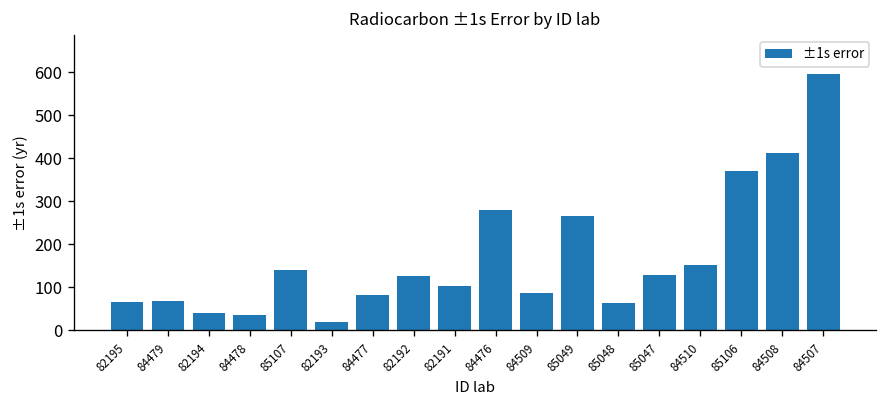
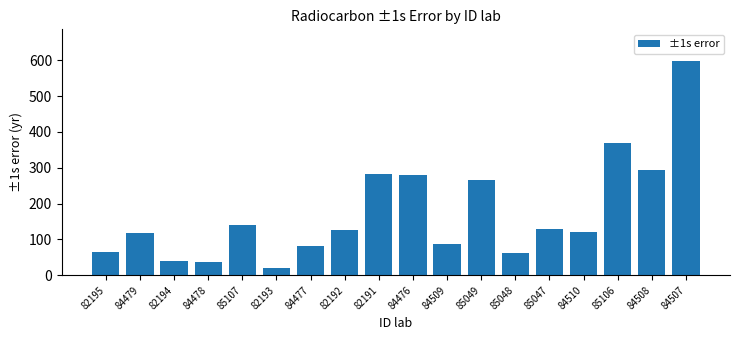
  {
    "82195": 70,
-   "84479": 70,
+   "84479": 120,
    "82194": 40,
    "84478": 40,
    "85107": 140,
    "82193": 20,
    "84477": 80,
    "82192": 130,
-   "82191": 100,
+   "82191": 280,
    "84476": 280,
    "84509": 90,
    "85049": 270,
    "85048": 60,
    "85047": 130,
-   "84510": 150,
+   "84510": 120,
    "85106": 370,
-   "84508": 410,
+   "84508": 290,
    "84507": 600
  }
